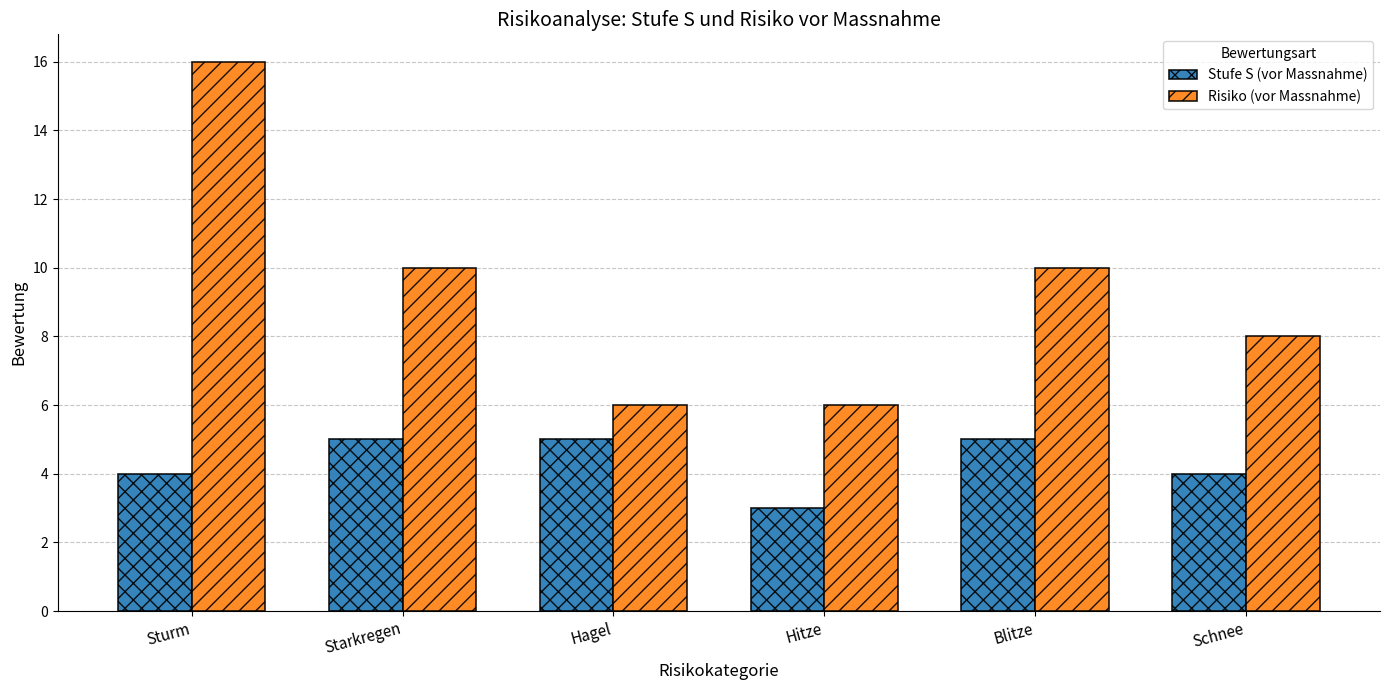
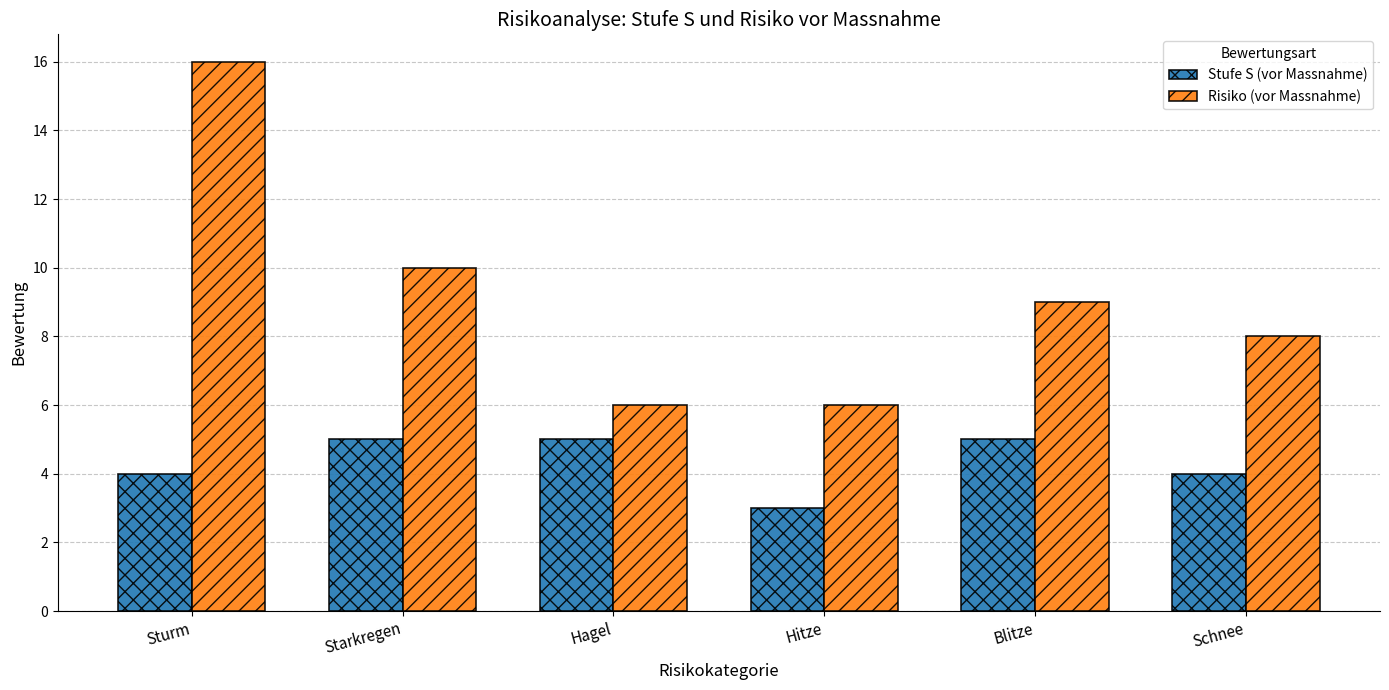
  {
    "Stufe S (vor Massnahme)": {
      "Sturm": 4,
      "Starkregen": 5,
      "Hagel": 5,
      "Hitze": 3,
      "Blitze": 5,
      "Schnee": 4
    },
    "Risiko (vor Massnahme)": {
      "Sturm": 16,
      "Starkregen": 10,
      "Hagel": 6,
      "Hitze": 6,
-     "Blitze": 10,
+     "Blitze": 9,
      "Schnee": 8
    }
  }
